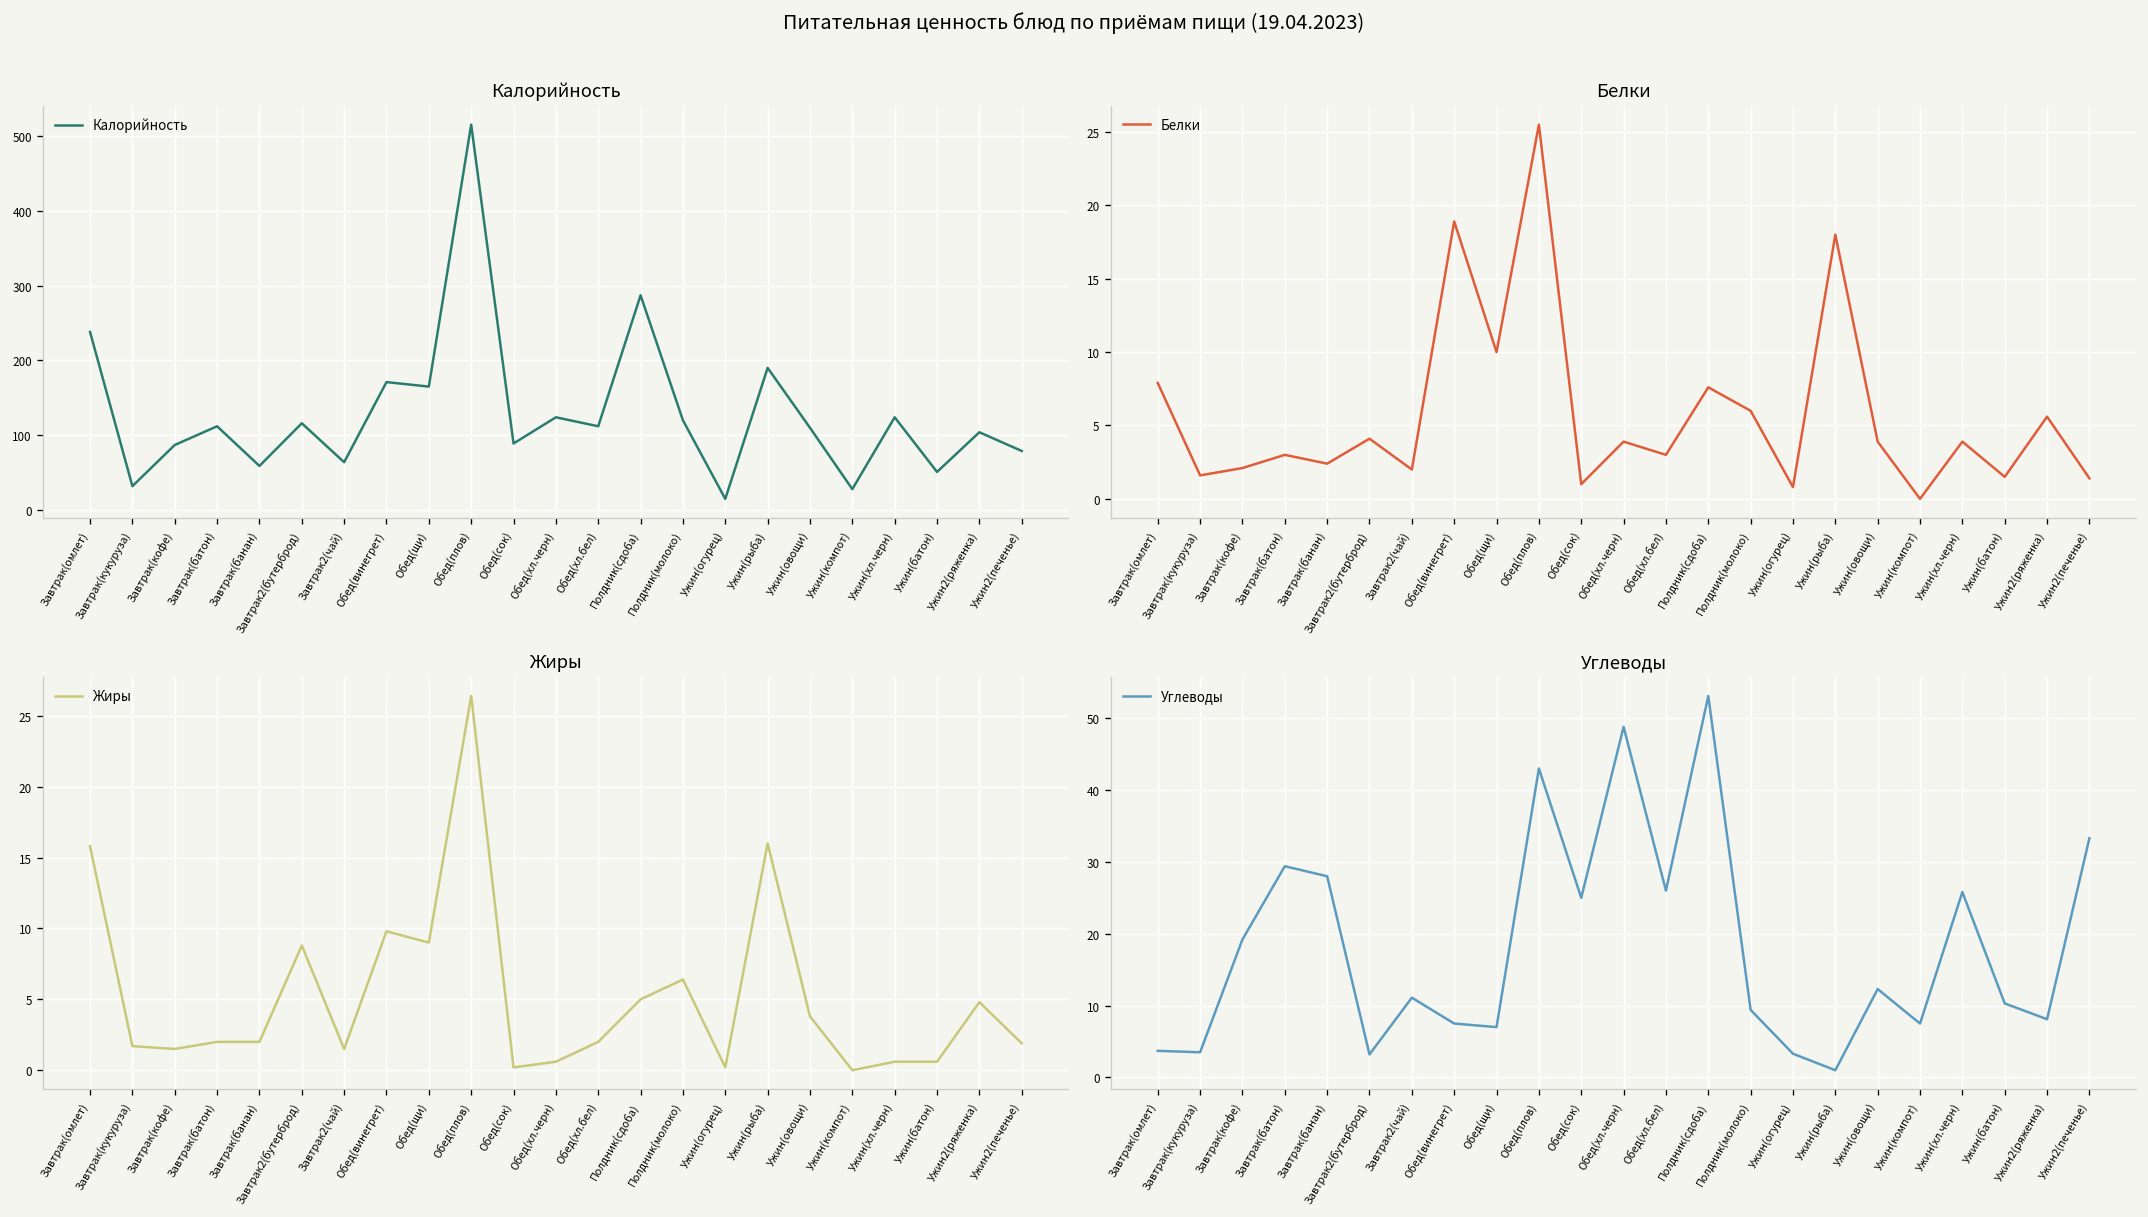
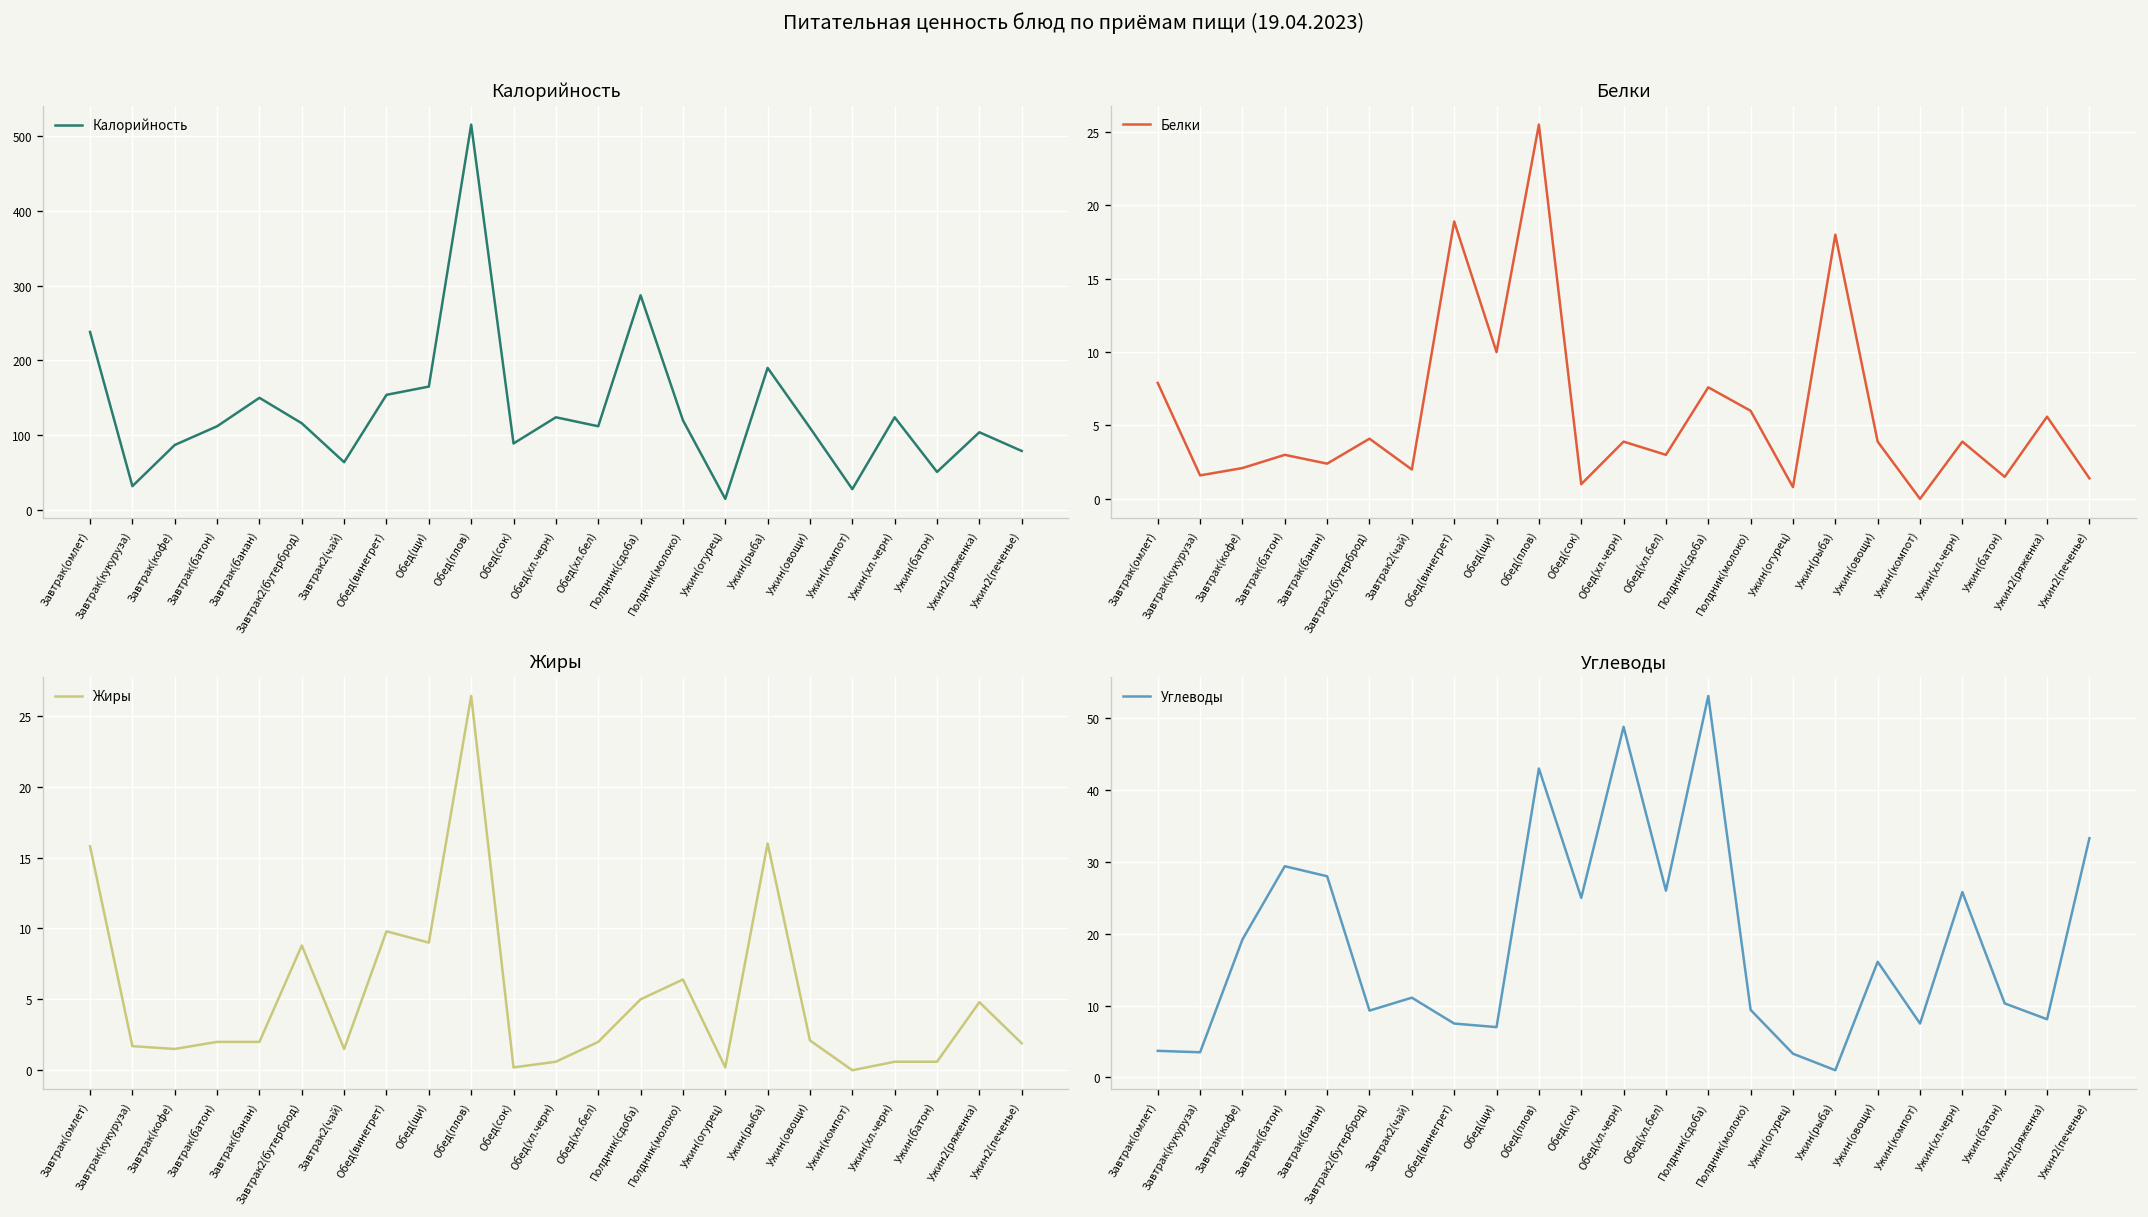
  {
    "Калорийность": {
      "Завтрак(омлет)": 240,
      "Завтрак(кукуруза)": 30,
      "Завтрак(кофе)": 90,
      "Завтрак(батон)": 110,
-     "Завтрак(банан)": 60,
+     "Завтрак(банан)": 150,
      "Завтрак2(бутерброд)": 120,
      "Завтрак2(чай)": 60,
-     "Обед(винегрет)": 170,
+     "Обед(винегрет)": 150,
      "Обед(щи)": 170,
      "Обед(плов)": 520,
      "Обед(сок)": 90,
      "Обед(хл.черн)": 120,
      "Обед(хл.бел)": 110,
      "Полдник(сдоба)": 290,
      "Полдник(молоко)": 120,
      "Ужин(огурец)": 20,
      "Ужин(рыба)": 190,
      "Ужин(овощи)": 110,
      "Ужин(компот)": 30,
      "Ужин(хл.черн)": 120,
      "Ужин(батон)": 50,
      "Ужин2(ряженка)": 100,
      "Ужин2(печенье)": 80
    },
    "Белки": {
      "Завтрак(омлет)": 7.9,
      "Завтрак(кукуруза)": 1.6,
      "Завтрак(кофе)": 2.1,
      "Завтрак(батон)": 3.0,
      "Завтрак(банан)": 2.4,
      "Завтрак2(бутерброд)": 4.1,
      "Завтрак2(чай)": 2.0,
      "Обед(винегрет)": 18.9,
      "Обед(щи)": 10.0,
      "Обед(плов)": 25.5,
      "Обед(сок)": 1.0,
      "Обед(хл.черн)": 3.9,
      "Обед(хл.бел)": 3.0,
      "Полдник(сдоба)": 7.6,
      "Полдник(молоко)": 6.0,
      "Ужин(огурец)": 0.8,
      "Ужин(рыба)": 18.0,
      "Ужин(овощи)": 3.9,
      "Ужин(компот)": 0.0,
      "Ужин(хл.черн)": 3.9,
      "Ужин(батон)": 1.5,
      "Ужин2(ряженка)": 5.6,
      "Ужин2(печенье)": 1.4
    },
    "Жиры": {
      "Завтрак(омлет)": 15.8,
      "Завтрак(кукуруза)": 1.7,
      "Завтрак(кофе)": 1.5,
      "Завтрак(батон)": 2.0,
      "Завтрак(банан)": 2.0,
      "Завтрак2(бутерброд)": 8.8,
      "Завтрак2(чай)": 1.5,
      "Обед(винегрет)": 9.8,
      "Обед(щи)": 9.0,
      "Обед(плов)": 26.4,
      "Обед(сок)": 0.2,
      "Обед(хл.черн)": 0.6,
      "Обед(хл.бел)": 2.0,
      "Полдник(сдоба)": 5.0,
      "Полдник(молоко)": 6.4,
      "Ужин(огурец)": 0.2,
      "Ужин(рыба)": 16.0,
-     "Ужин(овощи)": 3.8,
+     "Ужин(овощи)": 2.1,
      "Ужин(компот)": 0.0,
      "Ужин(хл.черн)": 0.6,
      "Ужин(батон)": 0.6,
      "Ужин2(ряженка)": 4.8,
      "Ужин2(печенье)": 1.9
    },
    "Углеводы": {
      "Завтрак(омлет)": 4,
      "Завтрак(кукуруза)": 4,
      "Завтрак(кофе)": 19,
      "Завтрак(батон)": 29,
      "Завтрак(банан)": 28,
-     "Завтрак2(бутерброд)": 3,
+     "Завтрак2(бутерброд)": 9,
      "Завтрак2(чай)": 11,
      "Обед(винегрет)": 8,
      "Обед(щи)": 7,
      "Обед(плов)": 43,
      "Обед(сок)": 25,
      "Обед(хл.черн)": 49,
      "Обед(хл.бел)": 26,
      "Полдник(сдоба)": 53,
      "Полдник(молоко)": 9,
      "Ужин(огурец)": 3,
      "Ужин(рыба)": 1,
-     "Ужин(овощи)": 12,
+     "Ужин(овощи)": 16,
      "Ужин(компот)": 8,
      "Ужин(хл.черн)": 26,
      "Ужин(батон)": 10,
      "Ужин2(ряженка)": 8,
      "Ужин2(печенье)": 33
    }
  }
